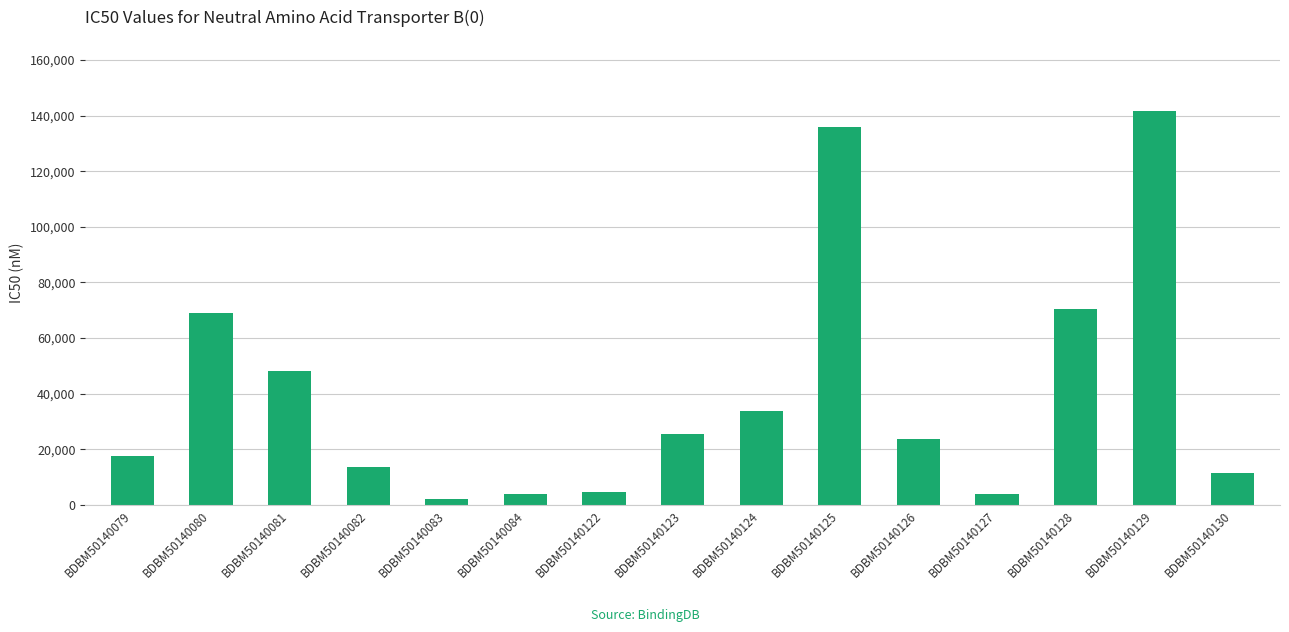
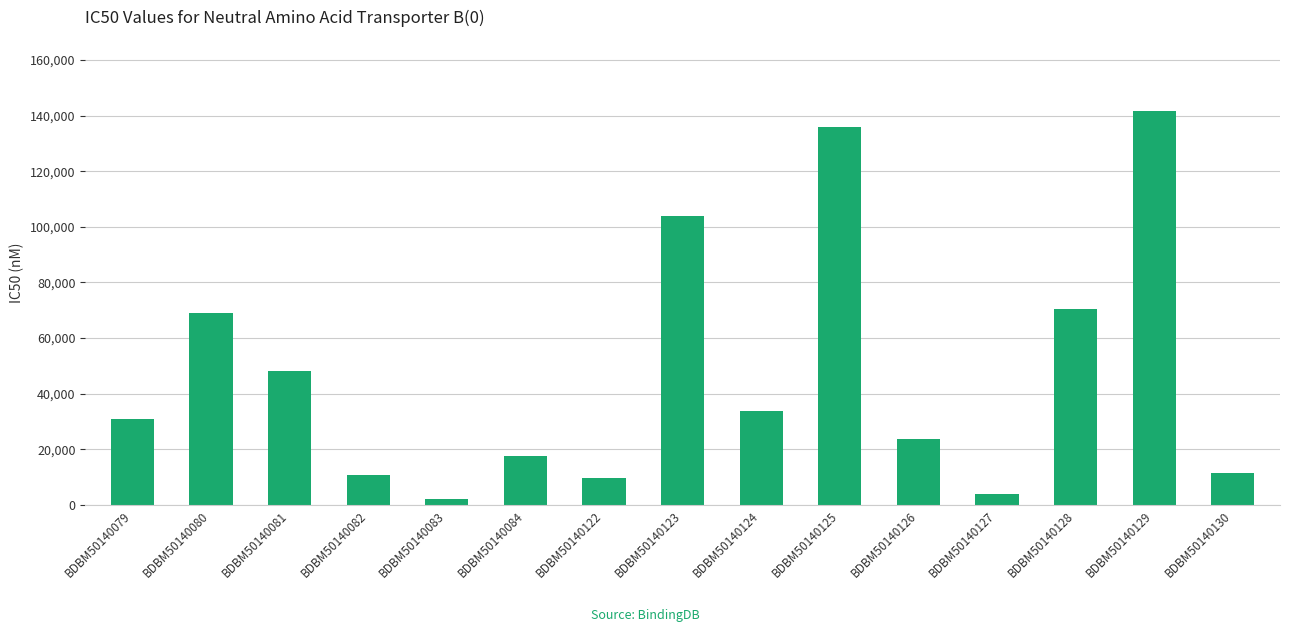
  {
-   "BDBM50140079": "18,000",
+   "BDBM50140079": "31,000",
    "BDBM50140080": "69,000",
    "BDBM50140081": "48,000",
-   "BDBM50140082": "14,000",
+   "BDBM50140082": "11,000",
    "BDBM50140083": "2,000",
-   "BDBM50140084": "4,000",
-   "BDBM50140122": "5,000",
-   "BDBM50140123": "26,000",
+   "BDBM50140084": "18,000",
+   "BDBM50140122": "10,000",
+   "BDBM50140123": "104,000",
    "BDBM50140124": "34,000",
    "BDBM50140125": "136,000",
    "BDBM50140126": "24,000",
    "BDBM50140127": "4,000",
    "BDBM50140128": "70,000",
    "BDBM50140129": "142,000",
    "BDBM50140130": "12,000"
  }
